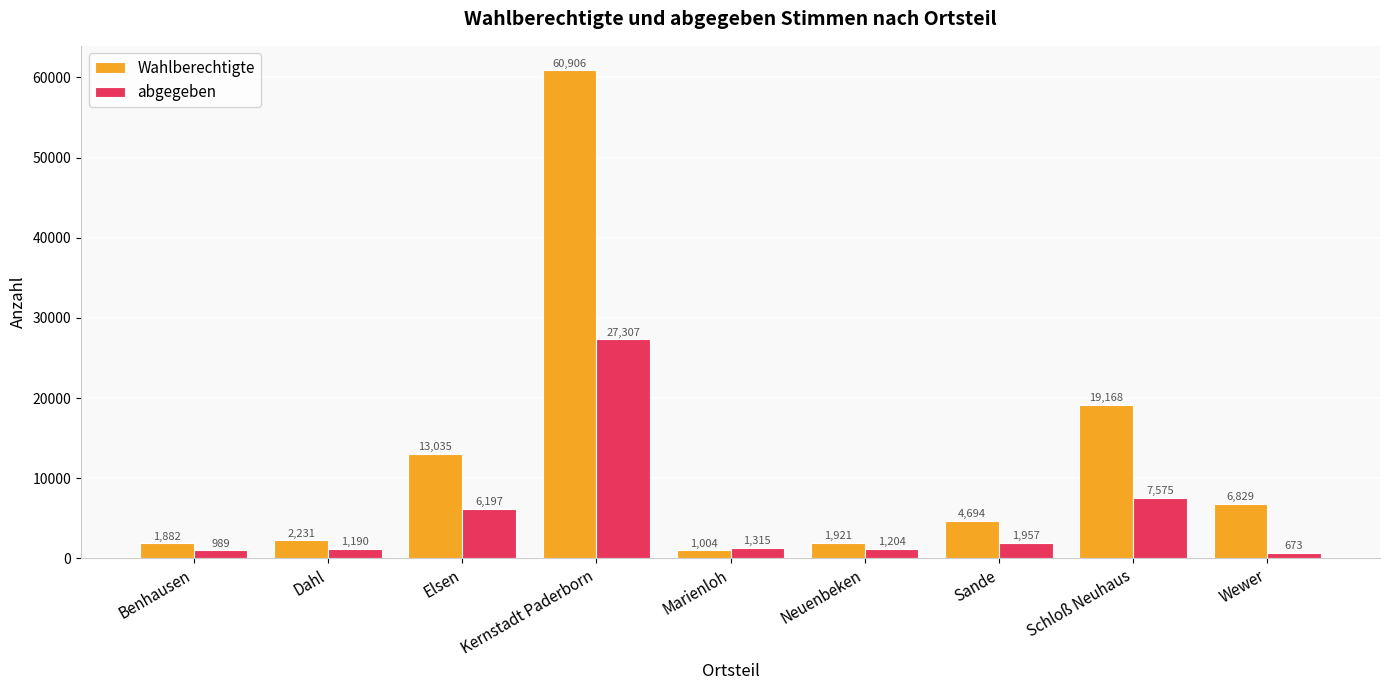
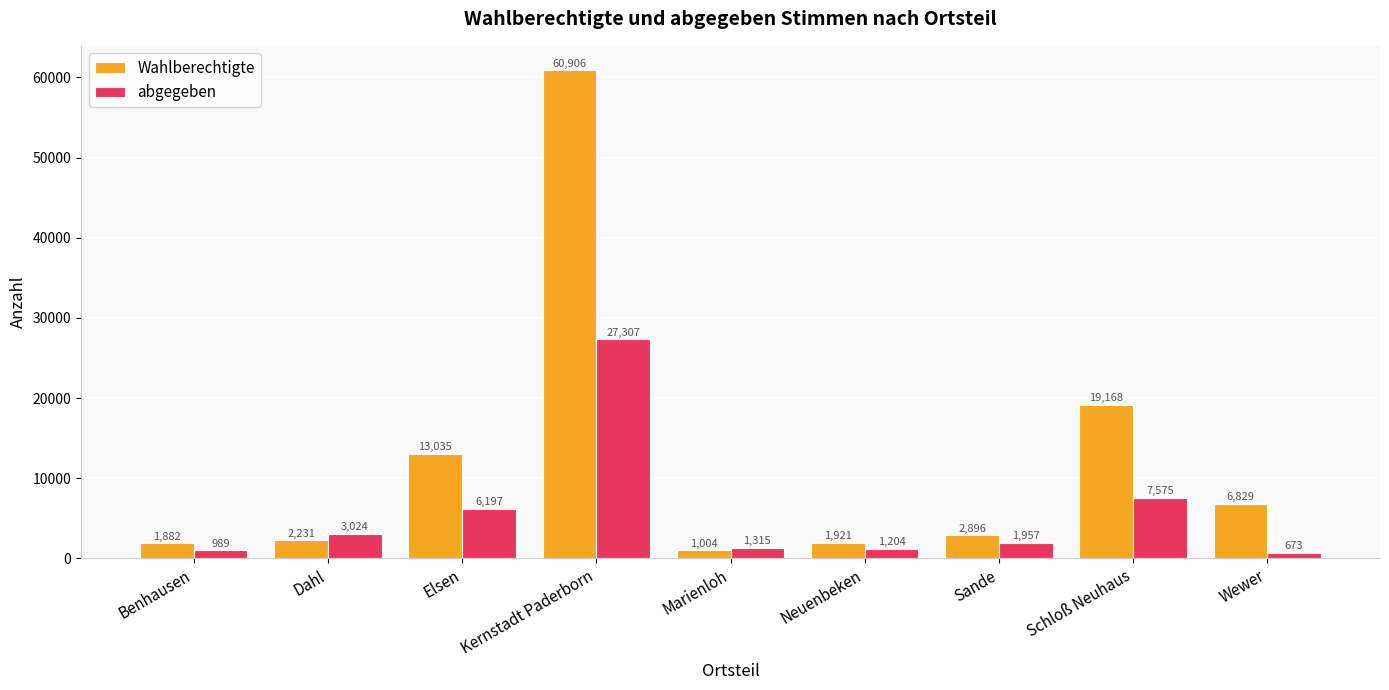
  {
    "Wahlberechtigte": {
      "Benhausen": "1,882",
      "Dahl": "2,231",
      "Elsen": "13,035",
      "Kernstadt Paderborn": "60,906",
      "Marienloh": "1,004",
      "Neuenbeken": "1,921",
-     "Sande": "4,694",
+     "Sande": "2,896",
      "Schloß Neuhaus": "19,168",
      "Wewer": "6,829"
    },
    "abgegeben": {
      "Benhausen": "989",
-     "Dahl": "1,190",
+     "Dahl": "3,024",
      "Elsen": "6,197",
      "Kernstadt Paderborn": "27,307",
      "Marienloh": "1,315",
      "Neuenbeken": "1,204",
      "Sande": "1,957",
      "Schloß Neuhaus": "7,575",
      "Wewer": "673"
    }
  }
